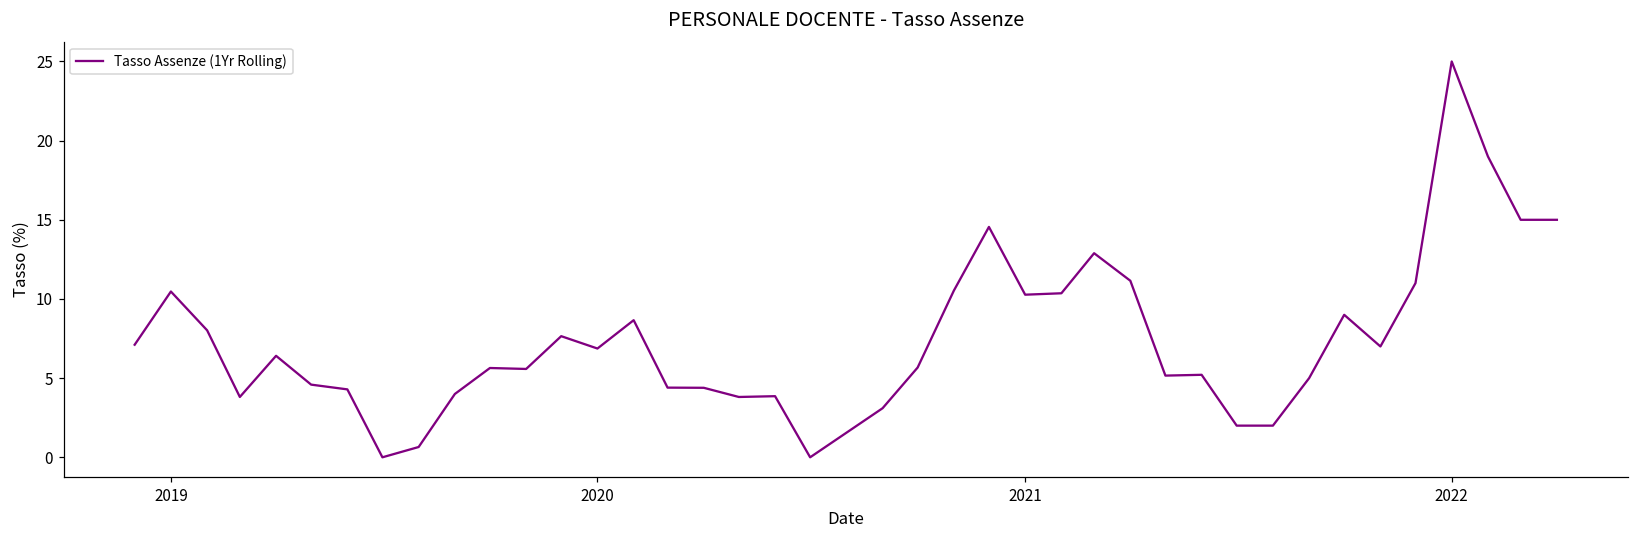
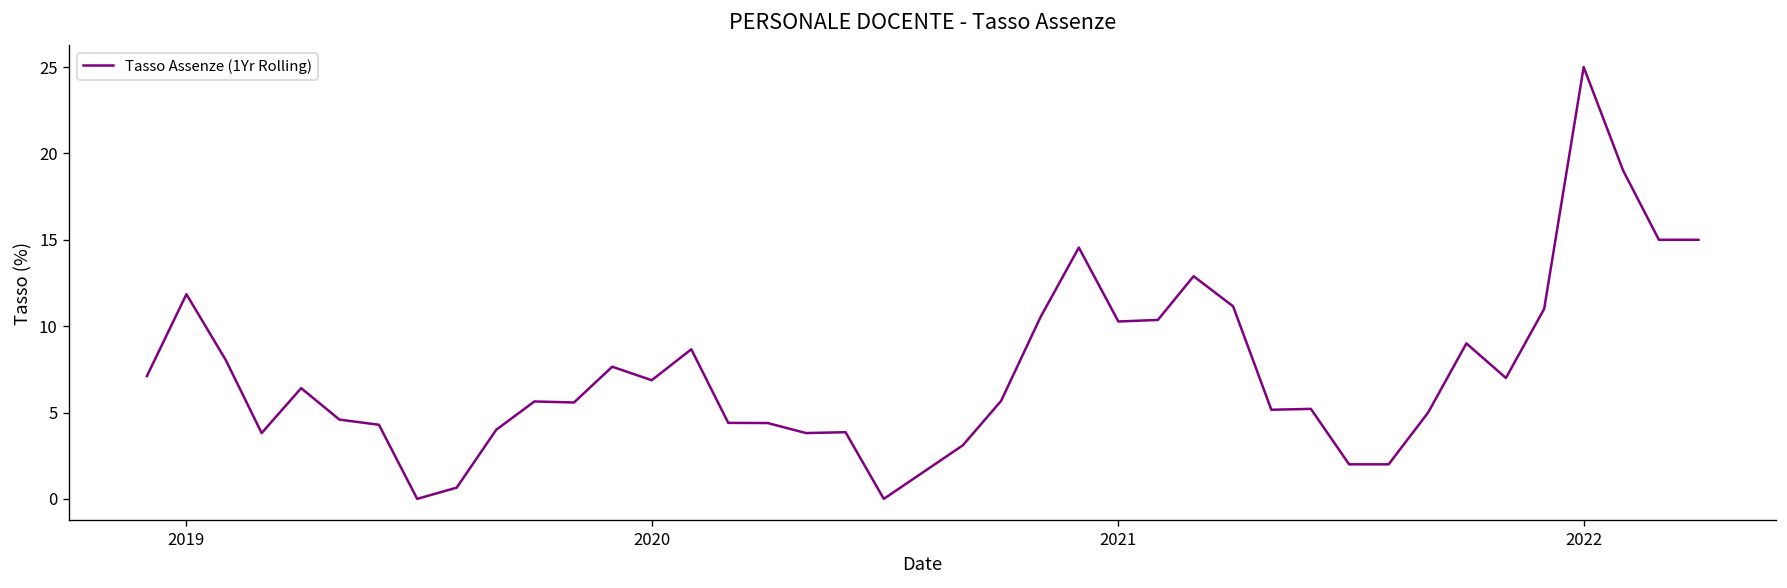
  {
-   "2019": 10.5,
+   "2019": 11.9,
    "2020": 6.9,
    "2021": 10.3,
    "2022": 25.0
  }
